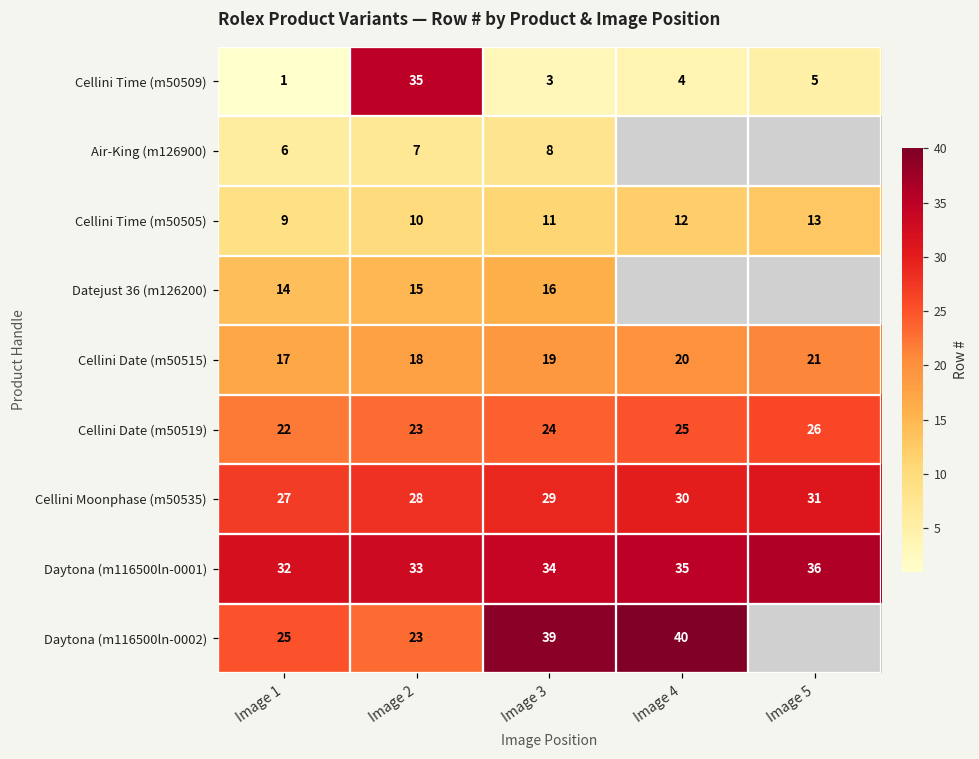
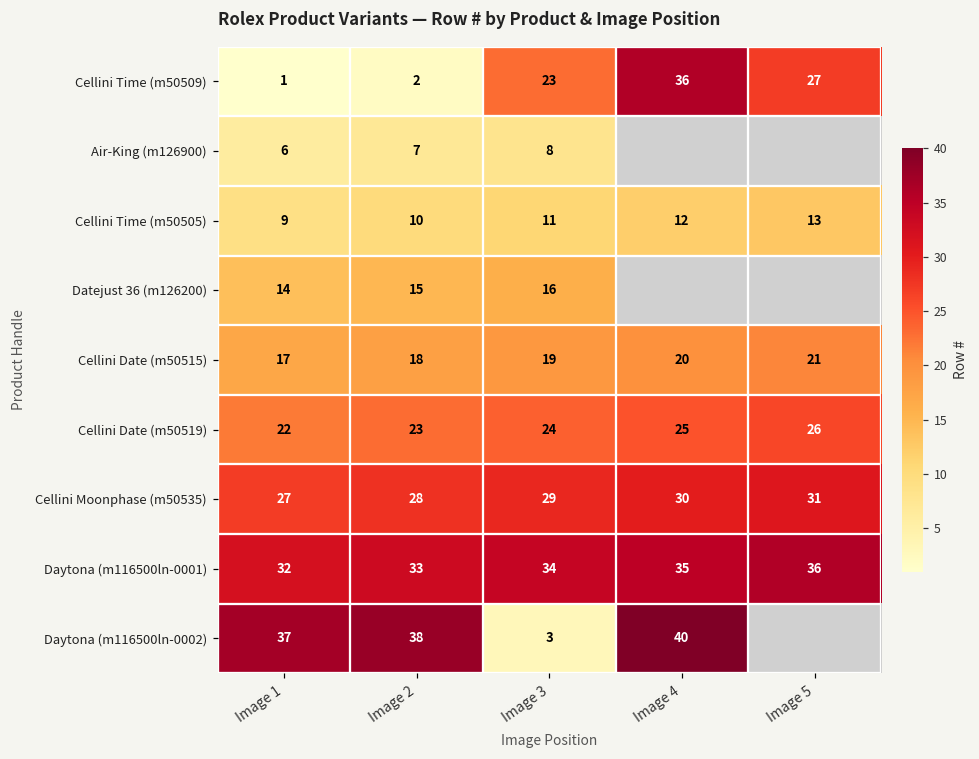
  {
    "Cellini Time (m50509)": {
      "Image 1": 1,
-     "Image 2": 35,
-     "Image 3": 3,
-     "Image 4": 4,
-     "Image 5": 5
+     "Image 2": 2,
+     "Image 3": 23,
+     "Image 4": 36,
+     "Image 5": 27
    },
    "Air-King (m126900)": {
      "Image 1": 6,
      "Image 2": 7,
      "Image 3": 8
    },
    "Cellini Time (m50505)": {
      "Image 1": 9,
      "Image 2": 10,
      "Image 3": 11,
      "Image 4": 12,
      "Image 5": 13
    },
    "Datejust 36 (m126200)": {
      "Image 1": 14,
      "Image 2": 15,
      "Image 3": 16
    },
    "Cellini Date (m50515)": {
      "Image 1": 17,
      "Image 2": 18,
      "Image 3": 19,
      "Image 4": 20,
      "Image 5": 21
    },
    "Cellini Date (m50519)": {
      "Image 1": 22,
      "Image 2": 23,
      "Image 3": 24,
      "Image 4": 25,
      "Image 5": 26
    },
    "Cellini Moonphase (m50535)": {
      "Image 1": 27,
      "Image 2": 28,
      "Image 3": 29,
      "Image 4": 30,
      "Image 5": 31
    },
    "Daytona (m116500ln-0001)": {
      "Image 1": 32,
      "Image 2": 33,
      "Image 3": 34,
      "Image 4": 35,
      "Image 5": 36
    },
    "Daytona (m116500ln-0002)": {
-     "Image 1": 25,
-     "Image 2": 23,
-     "Image 3": 39,
+     "Image 1": 37,
+     "Image 2": 38,
+     "Image 3": 3,
      "Image 4": 40
    }
  }
